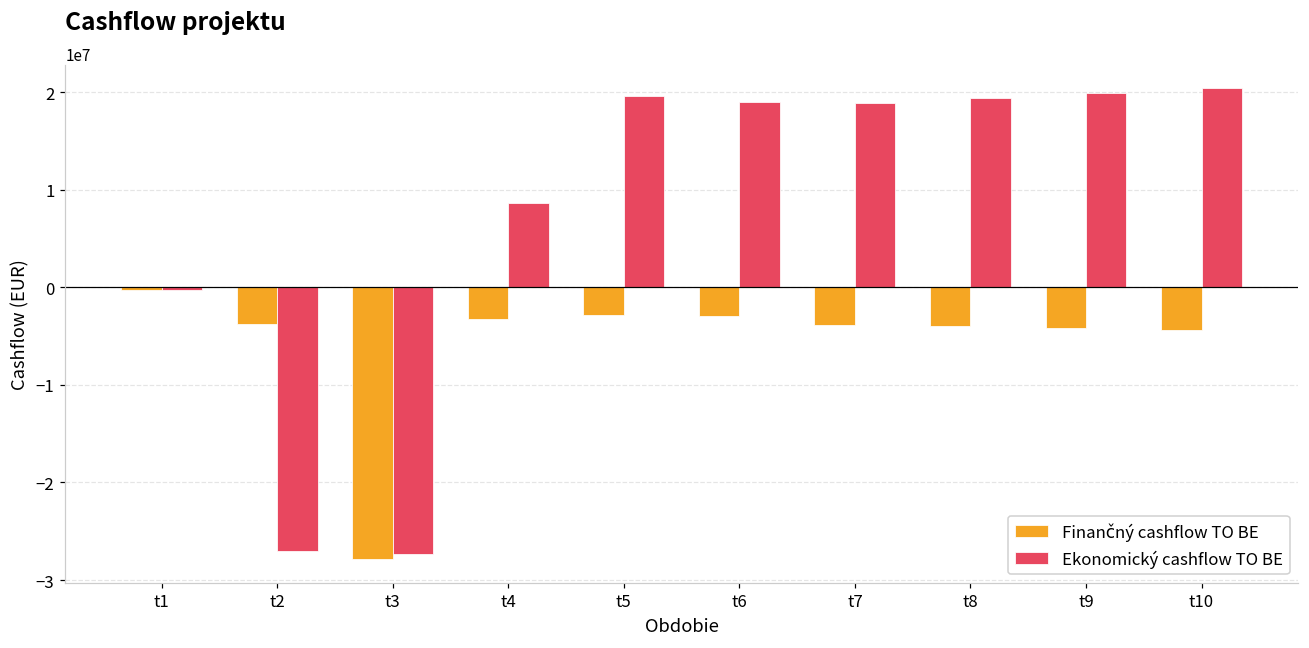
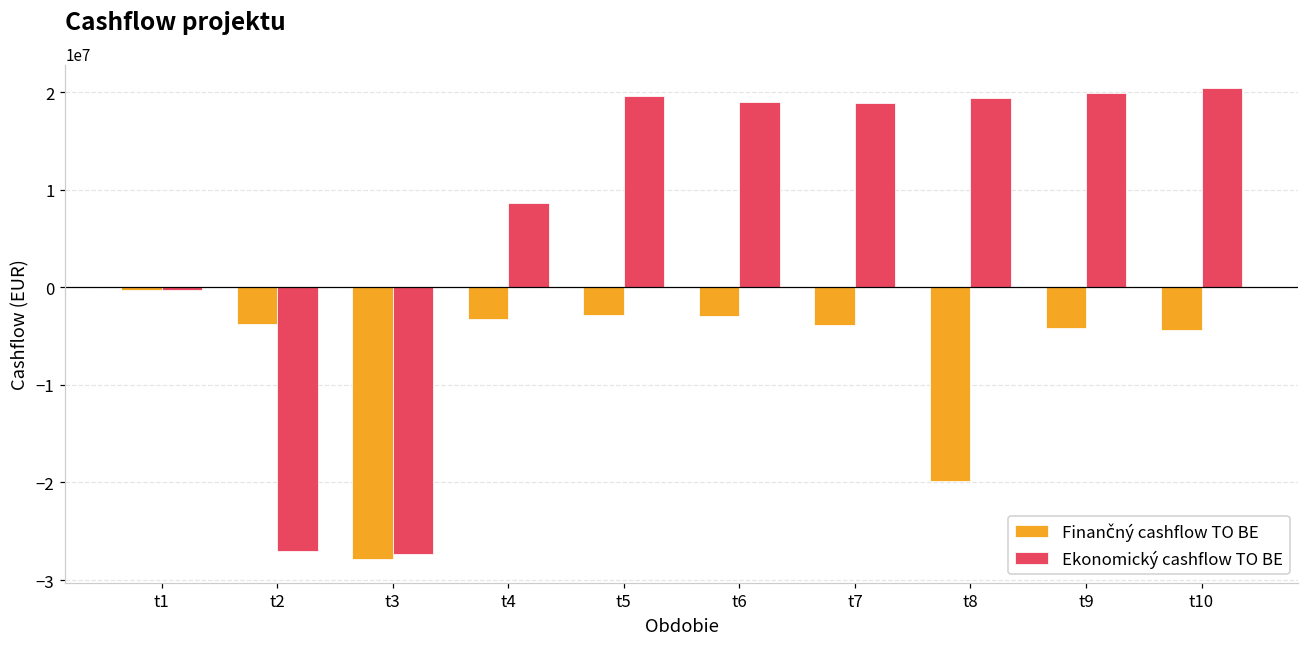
  {
    "Finančný cashflow TO BE": {
      "t1": 0,
      "t2": -4000000,
      "t3": -28000000,
      "t4": -3000000,
      "t5": -3000000,
      "t6": -3000000,
      "t7": -4000000,
-     "t8": -4000000,
+     "t8": -20000000,
      "t9": -4000000,
      "t10": -4000000
    },
    "Ekonomický cashflow TO BE": {
      "t2": -27000000,
      "t3": -27000000,
      "t4": 9000000,
      "t5": 20000000,
      "t6": 19000000,
      "t7": 19000000,
      "t8": 19000000,
      "t9": 20000000,
      "t10": 20000000
    }
  }
